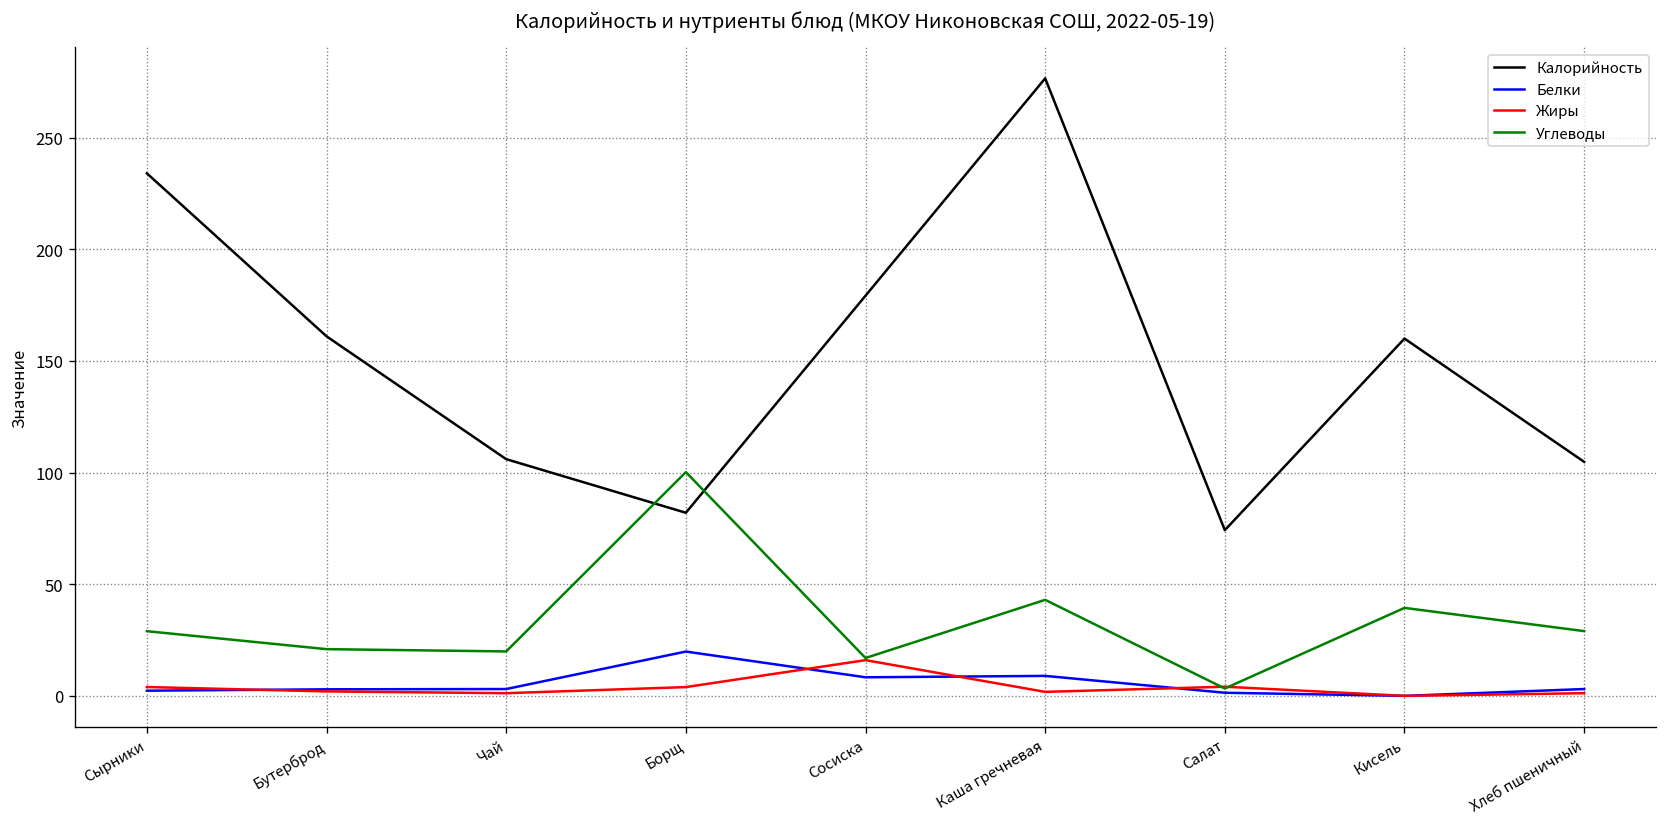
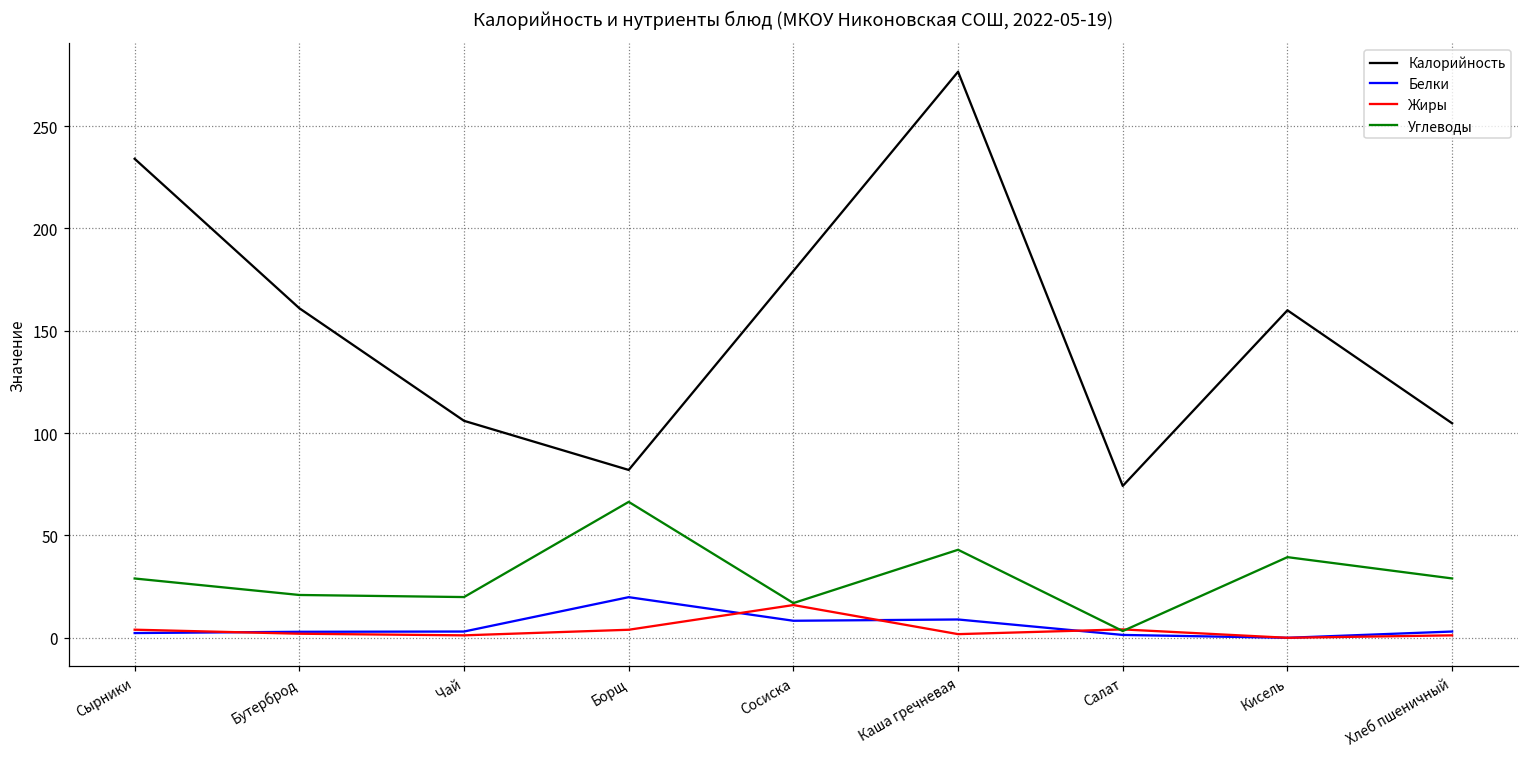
  {
    "Калорийность": {
      "Сырники": 234,
      "Бутерброд": 161,
      "Чай": 106,
      "Борщ": 82,
      "Сосиска": 179,
      "Каша гречневая": 277,
      "Салат": 74,
      "Кисель": 160,
      "Хлеб пшеничный": 105
    },
    "Белки": {
      "Сырники": 2,
      "Чай": 3,
      "Борщ": 20,
      "Сосиска": 8,
      "Каша гречневая": 9,
      "Салат": 1,
      "Хлеб пшеничный": 3
    },
    "Жиры": {
      "Сырники": 4,
      "Чай": 1,
      "Борщ": 4,
      "Каша гречневая": 2,
      "Хлеб пшеничный": 1
    },
    "Углеводы": {
      "Сырники": 29,
      "Бутерброд": 21,
      "Чай": 20,
-     "Борщ": 100,
+     "Борщ": 66,
      "Каша гречневая": 43,
      "Кисель": 39,
      "Хлеб пшеничный": 29
    }
  }
